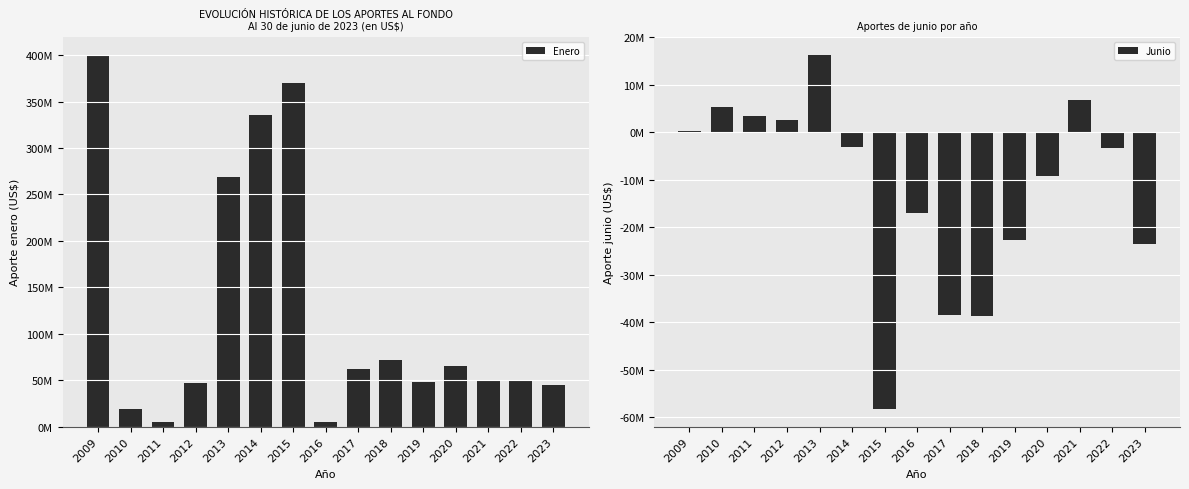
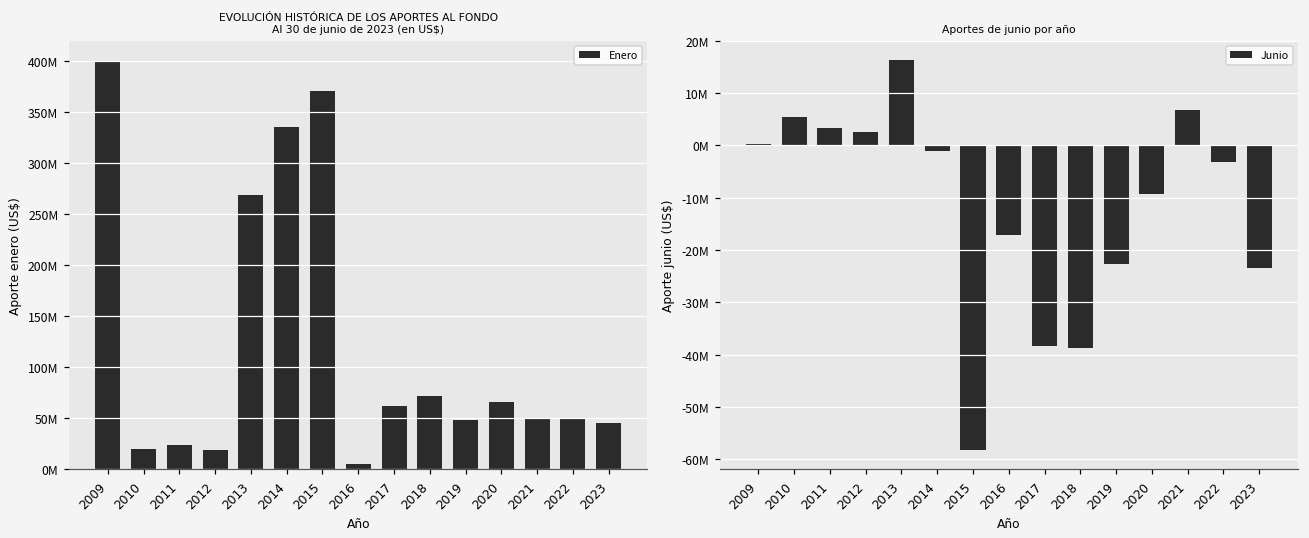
  {
    "EVOLUCIÓN HISTÓRICA DE LOS APORTES AL FONDO Al 30 de junio de 2023 (en US$)": {
      "2009": 400000000,
      "2010": 20000000,
-     "2011": 10000000,
-     "2012": 50000000,
+     "2011": 20000000,
+     "2012": 20000000,
      "2013": 270000000,
      "2014": 340000000,
      "2015": 370000000,
      "2016": 0,
      "2017": 60000000,
      "2018": 70000000,
      "2019": 50000000,
      "2020": 70000000,
      "2021": 50000000,
      "2022": 50000000,
      "2023": 50000000
    },
    "Aportes de junio por año": {
      "2010": 5000000,
      "2011": 3000000,
      "2012": 3000000,
      "2013": 16000000,
-     "2014": -3000000,
+     "2014": -1000000,
      "2015": -58000000,
      "2016": -17000000,
      "2017": -38000000,
      "2018": -39000000,
      "2019": -23000000,
      "2020": -9000000,
      "2021": 7000000,
      "2022": -3000000,
      "2023": -23000000
    }
  }
